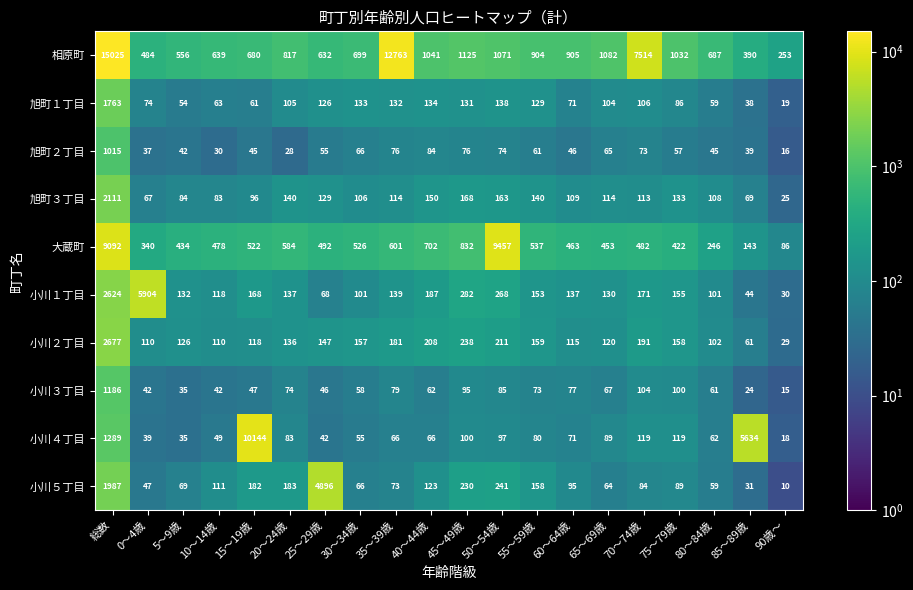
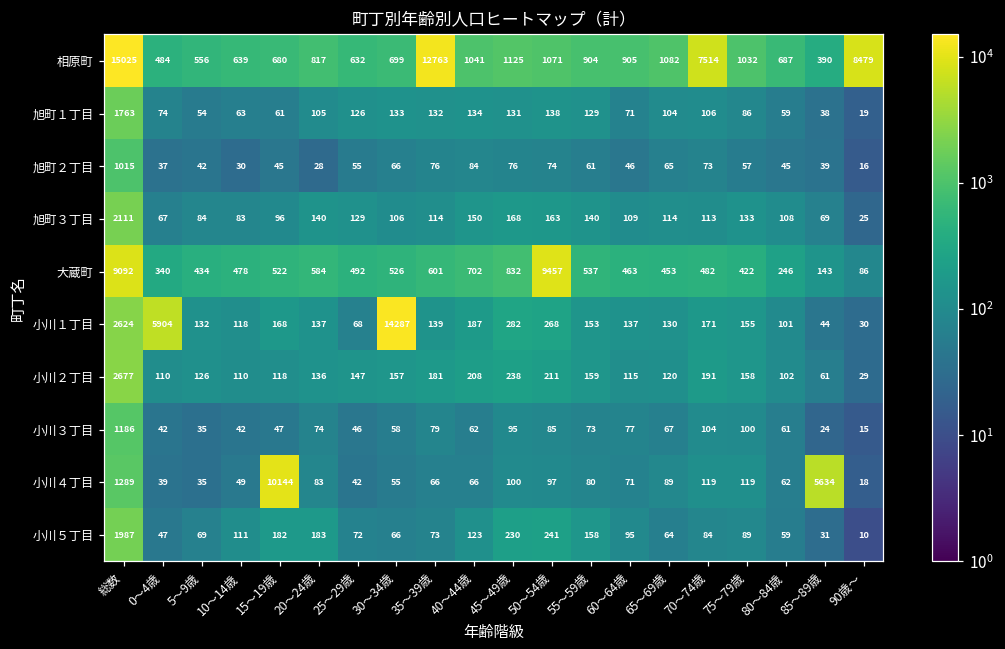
  {
    "相原町": {
      "総数": 15025,
      "0～4歳": 484,
      "5～9歳": 556,
      "10～14歳": 639,
      "15～19歳": 680,
      "20～24歳": 817,
      "25～29歳": 632,
      "30～34歳": 699,
      "35～39歳": 12763,
      "40～44歳": 1041,
      "45～49歳": 1125,
      "50～54歳": 1071,
      "55～59歳": 904,
      "60～64歳": 905,
      "65～69歳": 1082,
      "70～74歳": 7514,
      "75～79歳": 1032,
      "80～84歳": 687,
      "85～89歳": 390,
-     "90歳～": 253
+     "90歳～": 8479
    },
    "旭町１丁目": {
      "総数": 1763,
      "0～4歳": 74,
      "5～9歳": 54,
      "10～14歳": 63,
      "15～19歳": 61,
      "20～24歳": 105,
      "25～29歳": 126,
      "30～34歳": 133,
      "35～39歳": 132,
      "40～44歳": 134,
      "45～49歳": 131,
      "50～54歳": 138,
      "55～59歳": 129,
      "60～64歳": 71,
      "65～69歳": 104,
      "70～74歳": 106,
      "75～79歳": 86,
      "80～84歳": 59,
      "85～89歳": 38,
      "90歳～": 19
    },
    "旭町２丁目": {
      "総数": 1015,
      "0～4歳": 37,
      "5～9歳": 42,
      "10～14歳": 30,
      "15～19歳": 45,
      "20～24歳": 28,
      "25～29歳": 55,
      "30～34歳": 66,
      "35～39歳": 76,
      "40～44歳": 84,
      "45～49歳": 76,
      "50～54歳": 74,
      "55～59歳": 61,
      "60～64歳": 46,
      "65～69歳": 65,
      "70～74歳": 73,
      "75～79歳": 57,
      "80～84歳": 45,
      "85～89歳": 39,
      "90歳～": 16
    },
    "旭町３丁目": {
      "総数": 2111,
      "0～4歳": 67,
      "5～9歳": 84,
      "10～14歳": 83,
      "15～19歳": 96,
      "20～24歳": 140,
      "25～29歳": 129,
      "30～34歳": 106,
      "35～39歳": 114,
      "40～44歳": 150,
      "45～49歳": 168,
      "50～54歳": 163,
      "55～59歳": 140,
      "60～64歳": 109,
      "65～69歳": 114,
      "70～74歳": 113,
      "75～79歳": 133,
      "80～84歳": 108,
      "85～89歳": 69,
      "90歳～": 25
    },
    "大蔵町": {
      "総数": 9092,
      "0～4歳": 340,
      "5～9歳": 434,
      "10～14歳": 478,
      "15～19歳": 522,
      "20～24歳": 584,
      "25～29歳": 492,
      "30～34歳": 526,
      "35～39歳": 601,
      "40～44歳": 702,
      "45～49歳": 832,
      "50～54歳": 9457,
      "55～59歳": 537,
      "60～64歳": 463,
      "65～69歳": 453,
      "70～74歳": 482,
      "75～79歳": 422,
      "80～84歳": 246,
      "85～89歳": 143,
      "90歳～": 86
    },
    "小川１丁目": {
      "総数": 2624,
      "0～4歳": 5904,
      "5～9歳": 132,
      "10～14歳": 118,
      "15～19歳": 168,
      "20～24歳": 137,
      "25～29歳": 68,
-     "30～34歳": 101,
+     "30～34歳": 14287,
      "35～39歳": 139,
      "40～44歳": 187,
      "45～49歳": 282,
      "50～54歳": 268,
      "55～59歳": 153,
      "60～64歳": 137,
      "65～69歳": 130,
      "70～74歳": 171,
      "75～79歳": 155,
      "80～84歳": 101,
      "85～89歳": 44,
      "90歳～": 30
    },
    "小川２丁目": {
      "総数": 2677,
      "0～4歳": 110,
      "5～9歳": 126,
      "10～14歳": 110,
      "15～19歳": 118,
      "20～24歳": 136,
      "25～29歳": 147,
      "30～34歳": 157,
      "35～39歳": 181,
      "40～44歳": 208,
      "45～49歳": 238,
      "50～54歳": 211,
      "55～59歳": 159,
      "60～64歳": 115,
      "65～69歳": 120,
      "70～74歳": 191,
      "75～79歳": 158,
      "80～84歳": 102,
      "85～89歳": 61,
      "90歳～": 29
    },
    "小川３丁目": {
      "総数": 1186,
      "0～4歳": 42,
      "5～9歳": 35,
      "10～14歳": 42,
      "15～19歳": 47,
      "20～24歳": 74,
      "25～29歳": 46,
      "30～34歳": 58,
      "35～39歳": 79,
      "40～44歳": 62,
      "45～49歳": 95,
      "50～54歳": 85,
      "55～59歳": 73,
      "60～64歳": 77,
      "65～69歳": 67,
      "70～74歳": 104,
      "75～79歳": 100,
      "80～84歳": 61,
      "85～89歳": 24,
      "90歳～": 15
    },
    "小川４丁目": {
      "総数": 1289,
      "0～4歳": 39,
      "5～9歳": 35,
      "10～14歳": 49,
      "15～19歳": 10144,
      "20～24歳": 83,
      "25～29歳": 42,
      "30～34歳": 55,
      "35～39歳": 66,
      "40～44歳": 66,
      "45～49歳": 100,
      "50～54歳": 97,
      "55～59歳": 80,
      "60～64歳": 71,
      "65～69歳": 89,
      "70～74歳": 119,
      "75～79歳": 119,
      "80～84歳": 62,
      "85～89歳": 5634,
      "90歳～": 18
    },
    "小川５丁目": {
      "総数": 1987,
      "0～4歳": 47,
      "5～9歳": 69,
      "10～14歳": 111,
      "15～19歳": 182,
      "20～24歳": 183,
-     "25～29歳": 4896,
+     "25～29歳": 72,
      "30～34歳": 66,
      "35～39歳": 73,
      "40～44歳": 123,
      "45～49歳": 230,
      "50～54歳": 241,
      "55～59歳": 158,
      "60～64歳": 95,
      "65～69歳": 64,
      "70～74歳": 84,
      "75～79歳": 89,
      "80～84歳": 59,
      "85～89歳": 31,
      "90歳～": 10
    }
  }
